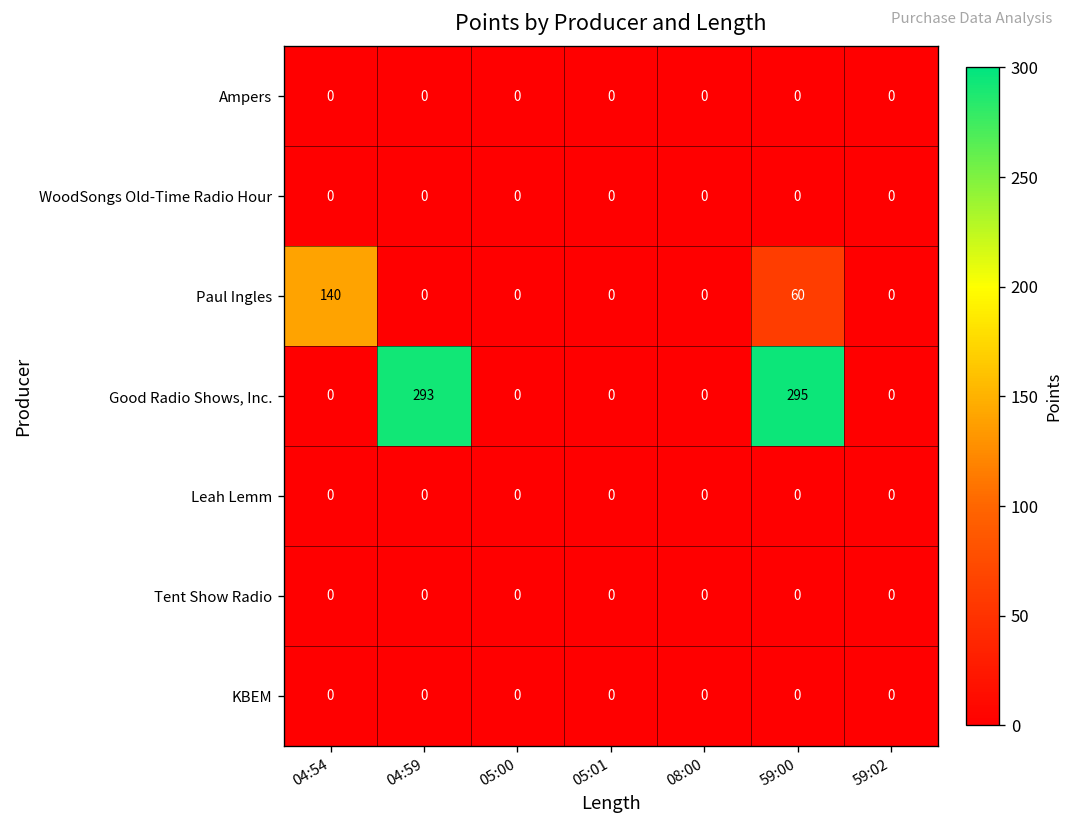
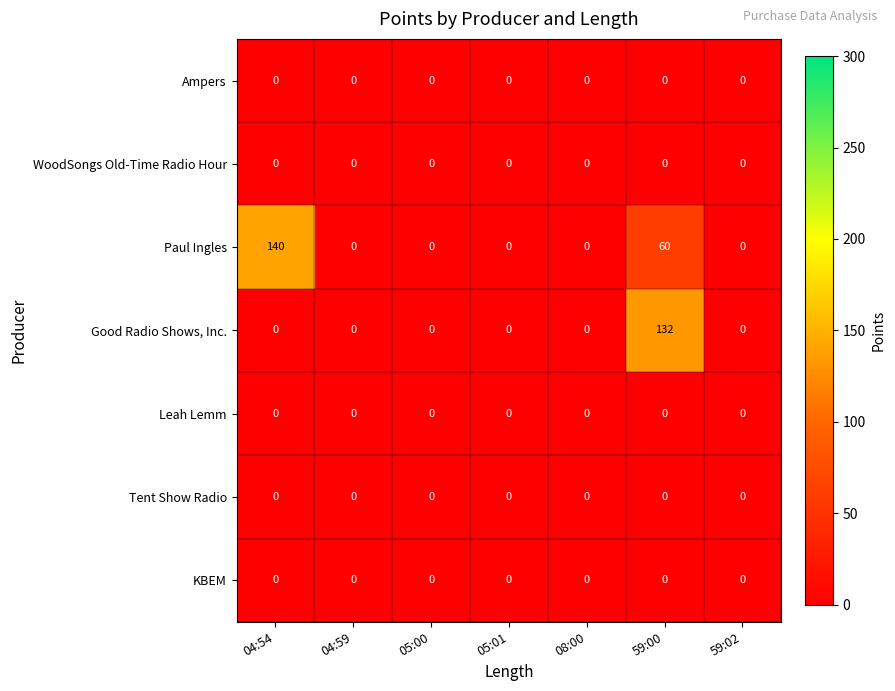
  {
    "Ampers": {
      "04:54": 0,
      "04:59": 0,
      "05:00": 0,
      "05:01": 0,
      "08:00": 0,
      "59:00": 0,
      "59:02": 0
    },
    "WoodSongs Old-Time Radio Hour": {
      "04:54": 0,
      "04:59": 0,
      "05:00": 0,
      "05:01": 0,
      "08:00": 0,
      "59:00": 0,
      "59:02": 0
    },
    "Paul Ingles": {
      "04:54": 140,
      "04:59": 0,
      "05:00": 0,
      "05:01": 0,
      "08:00": 0,
      "59:00": 60,
      "59:02": 0
    },
    "Good Radio Shows, Inc.": {
      "04:54": 0,
-     "04:59": 293,
+     "04:59": 0,
      "05:00": 0,
      "05:01": 0,
      "08:00": 0,
-     "59:00": 295,
+     "59:00": 132,
      "59:02": 0
    },
    "Leah Lemm": {
      "04:54": 0,
      "04:59": 0,
      "05:00": 0,
      "05:01": 0,
      "08:00": 0,
      "59:00": 0,
      "59:02": 0
    },
    "Tent Show Radio": {
      "04:54": 0,
      "04:59": 0,
      "05:00": 0,
      "05:01": 0,
      "08:00": 0,
      "59:00": 0,
      "59:02": 0
    },
    "KBEM": {
      "04:54": 0,
      "04:59": 0,
      "05:00": 0,
      "05:01": 0,
      "08:00": 0,
      "59:00": 0,
      "59:02": 0
    }
  }
